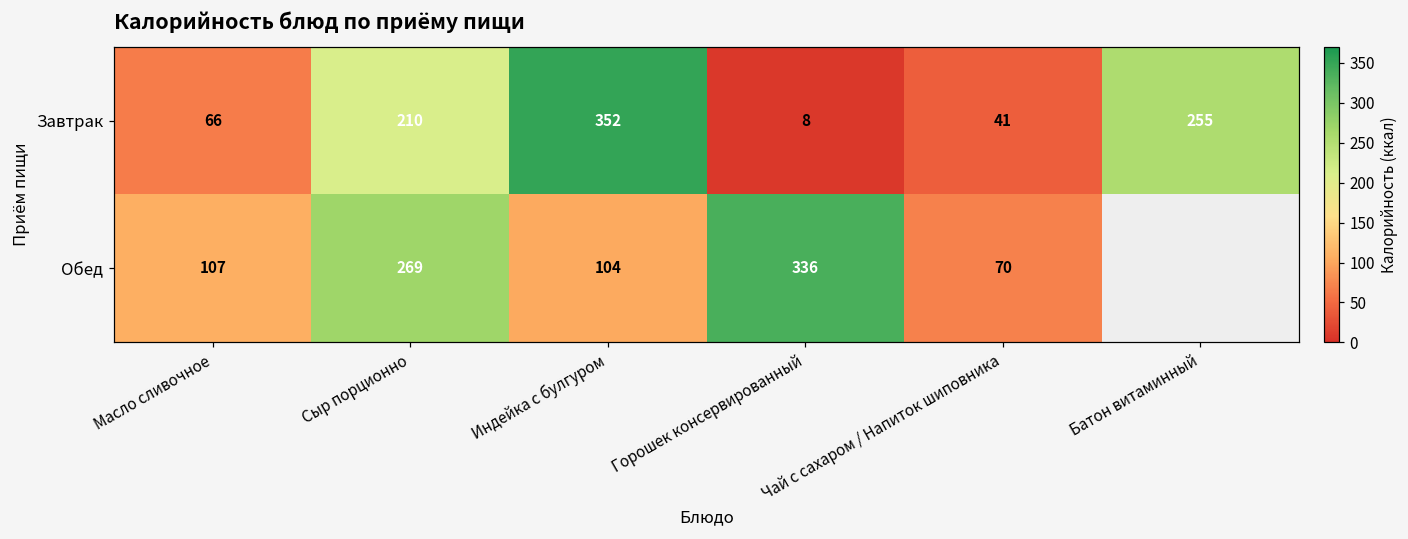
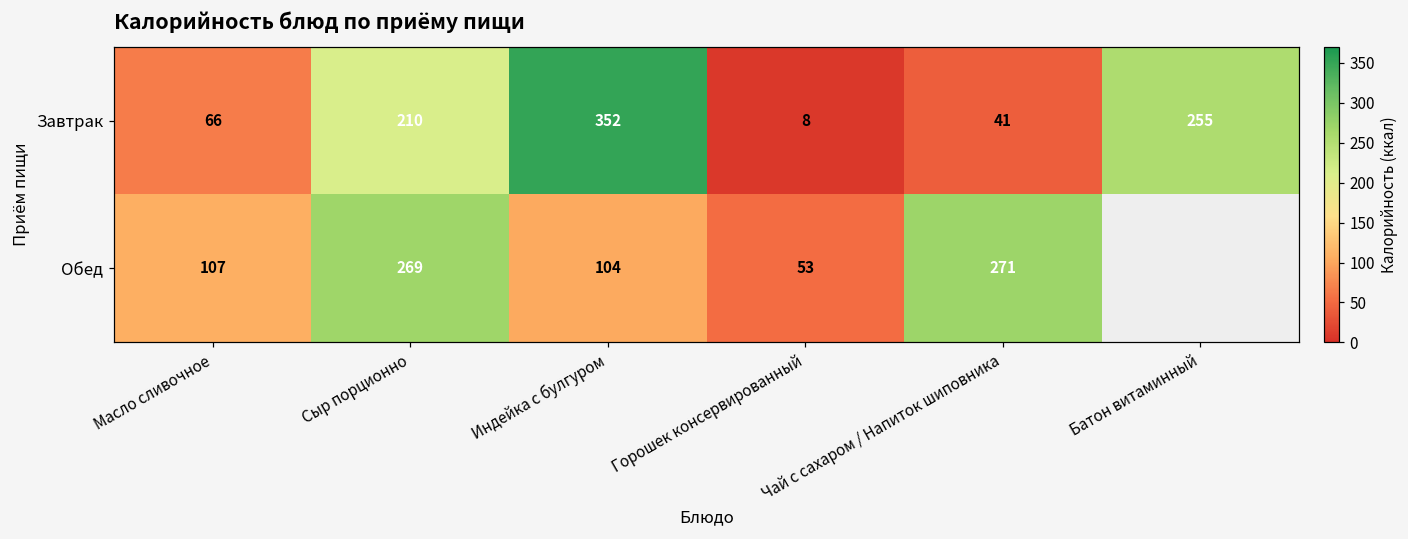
  {
    "Завтрак": {
      "Масло сливочное": 66,
      "Сыр порционно": 210,
      "Индейка с булгуром": 352,
      "Горошек консервированный": 8,
      "Чай с сахаром / Напиток шиповника": 41,
      "Батон витаминный": 255
    },
    "Обед": {
      "Масло сливочное": 107,
      "Сыр порционно": 269,
      "Индейка с булгуром": 104,
-     "Горошек консервированный": 336,
-     "Чай с сахаром / Напиток шиповника": 70
+     "Горошек консервированный": 53,
+     "Чай с сахаром / Напиток шиповника": 271
    }
  }
